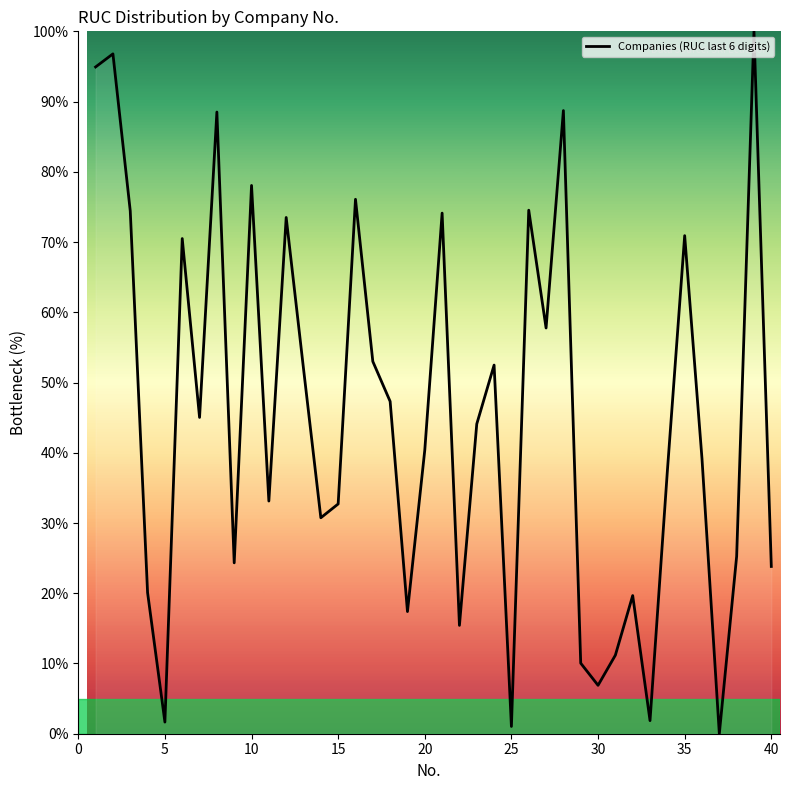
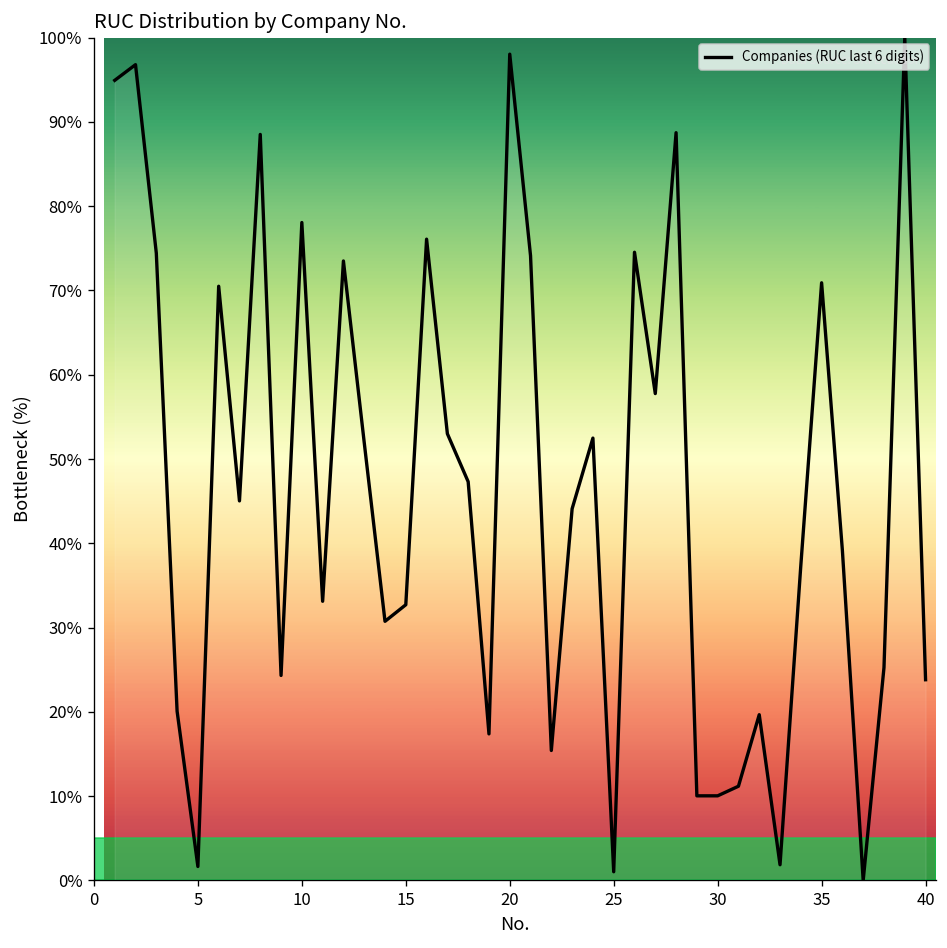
  {
    "10": "78%",
    "15": "33%",
-   "20": "40%",
-   "30": "7%",
+   "20": "98%",
+   "30": "10%",
    "35": "71%",
    "40": "24%"
  }
